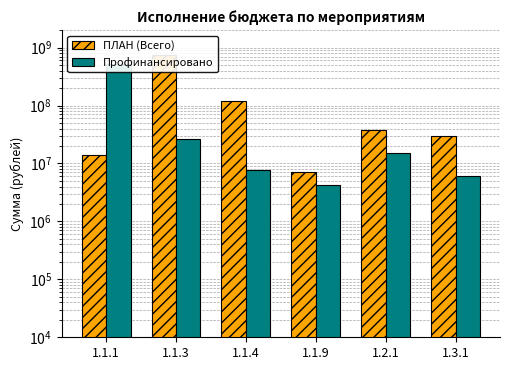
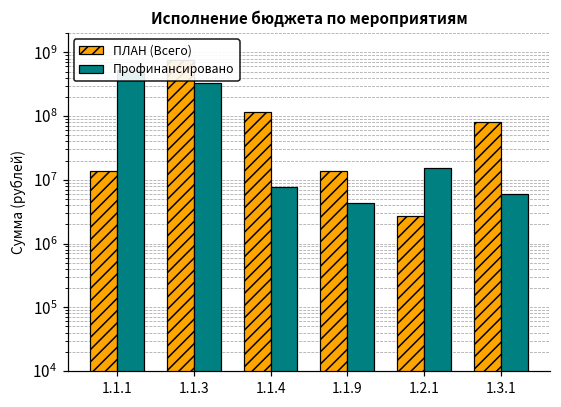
  {
    "ПЛАН (Всего)": {
      "1.1.1": 14000000,
      "1.1.4": 120000000,
-     "1.1.9": 7000000,
-     "1.2.1": 40000000,
-     "1.3.1": 30000000
+     "1.1.9": 14000000,
+     "1.2.1": 3000000,
+     "1.3.1": 80000000
    },
    "Профинансировано": {
-     "1.1.3": 30000000,
+     "1.1.3": 300000000,
      "1.1.4": 8000000,
      "1.1.9": 4000000,
      "1.2.1": 15000000,
      "1.3.1": 6000000
    }
  }
